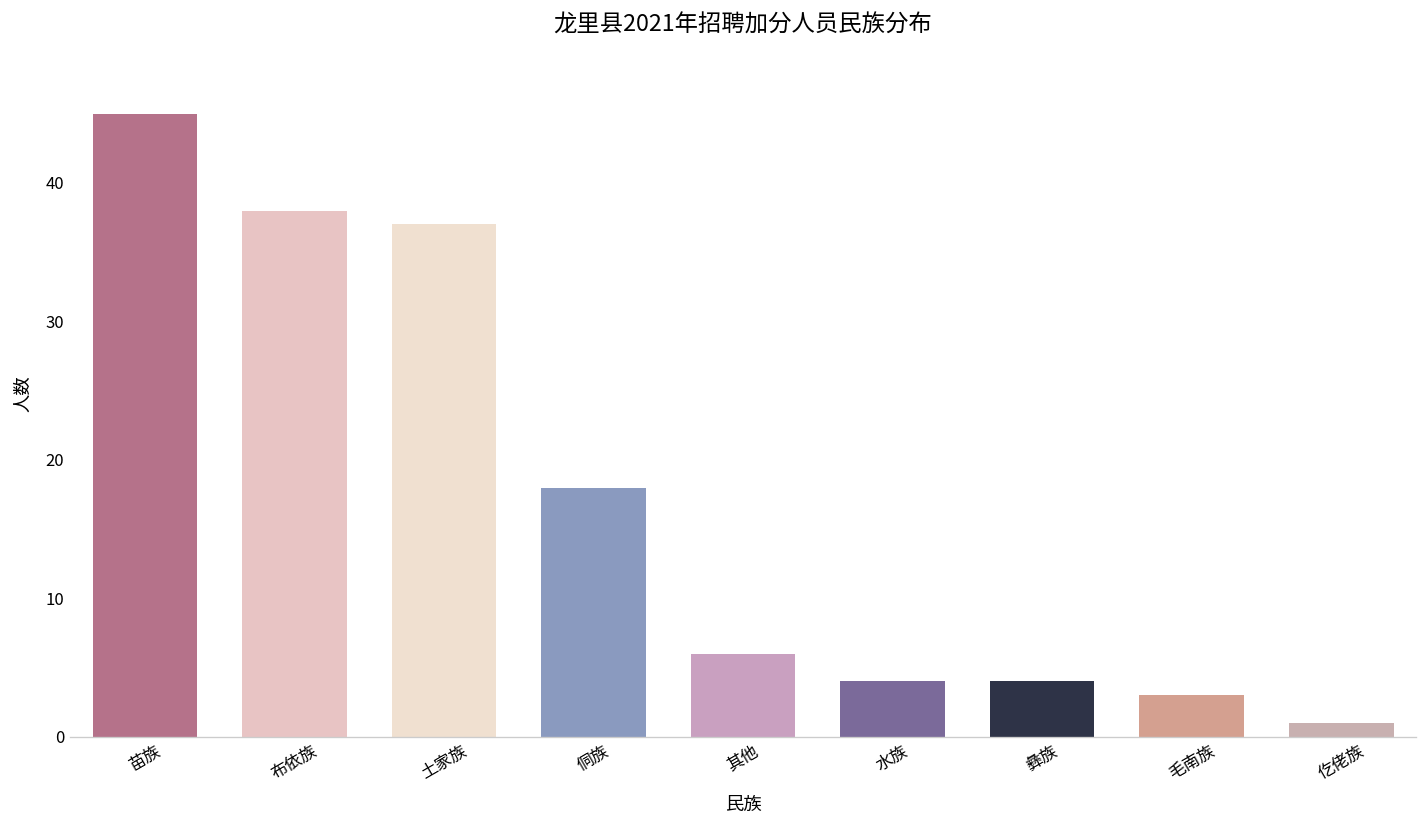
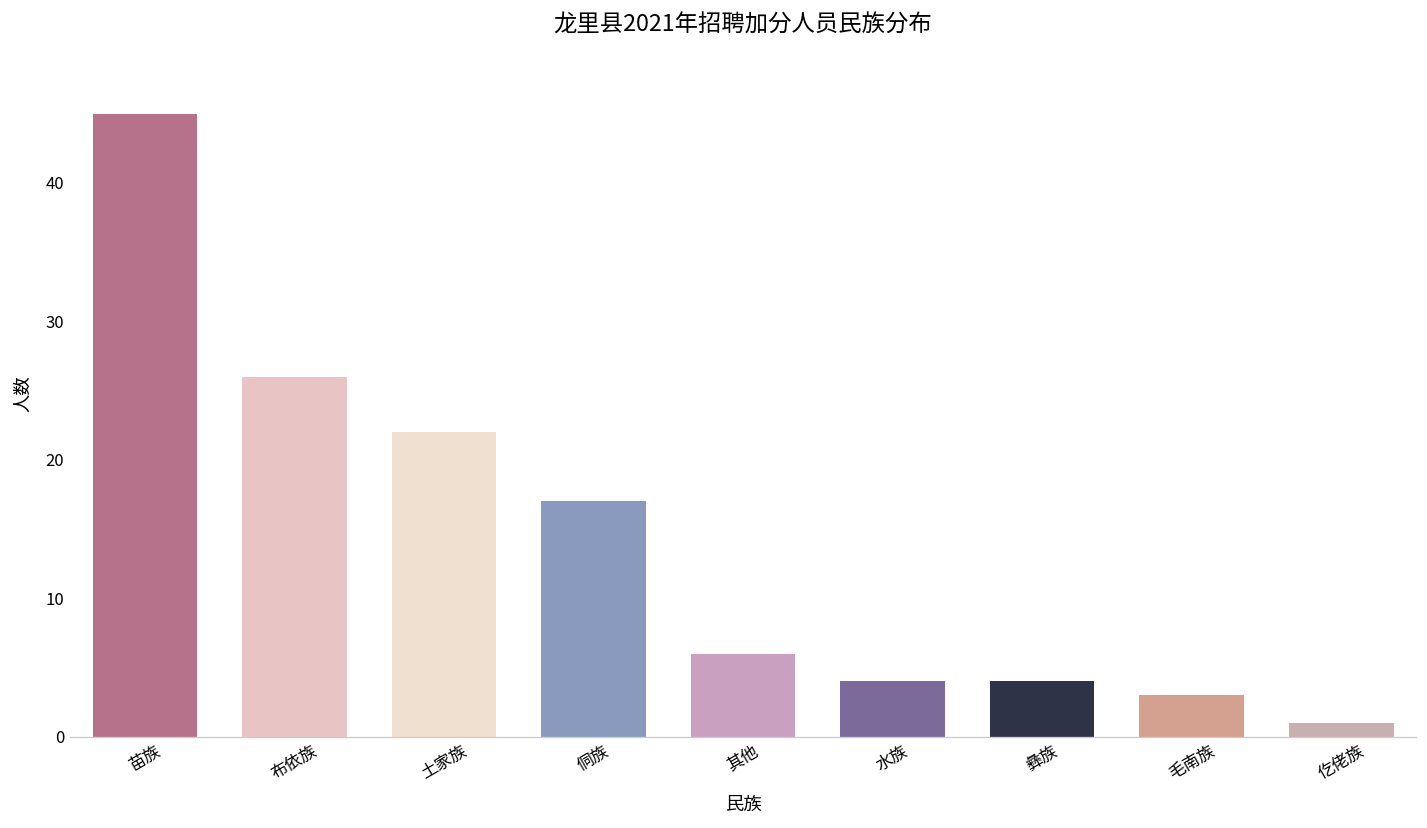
  {
    "苗族": 45,
-   "布依族": 38,
-   "土家族": 37,
-   "侗族": 18,
+   "布依族": 26,
+   "土家族": 22,
+   "侗族": 17,
    "其他": 6,
    "水族": 4,
    "彝族": 4,
    "毛南族": 3,
    "仡佬族": 1
  }
